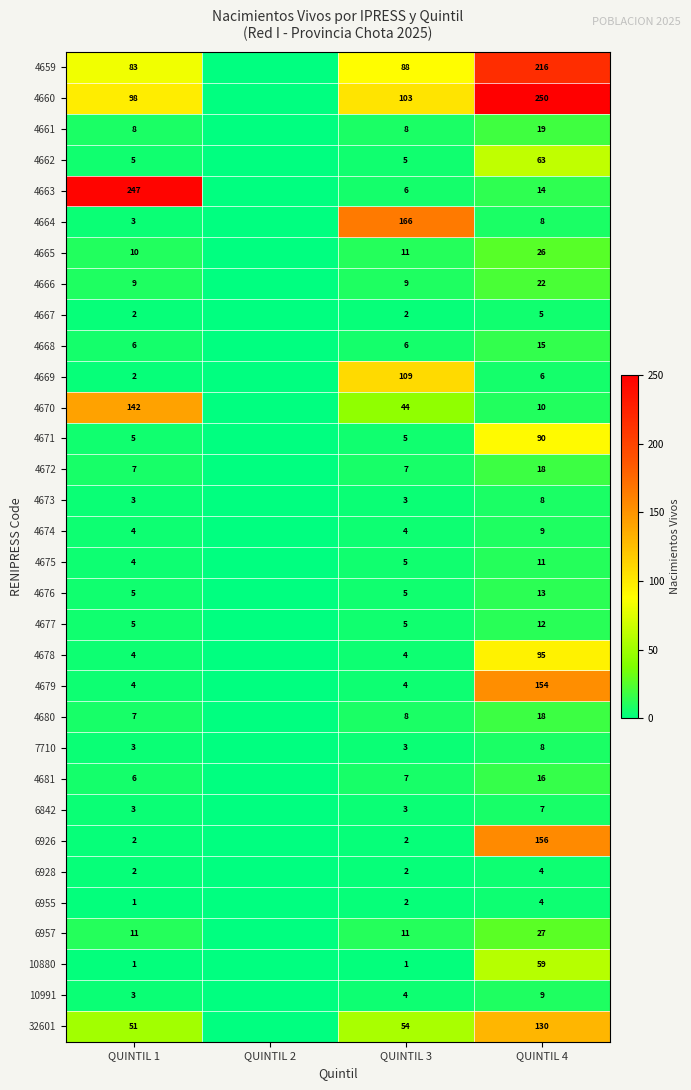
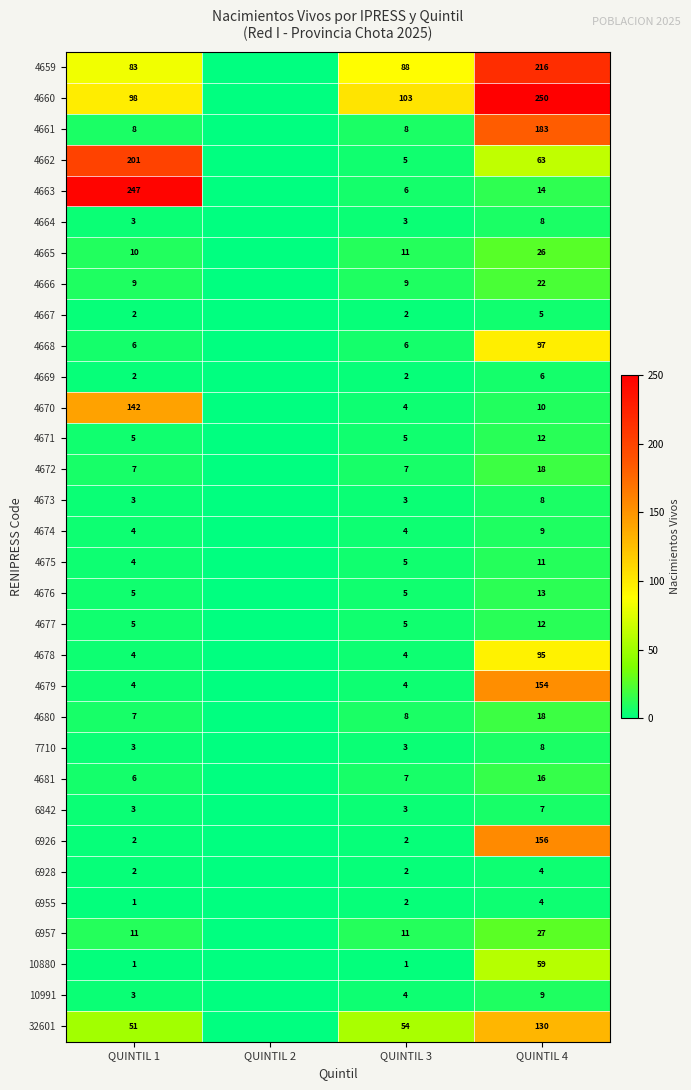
  {
    "4659": {
      "QUINTIL 1": 83,
      "QUINTIL 3": 88,
      "QUINTIL 4": 216
    },
    "4660": {
      "QUINTIL 1": 98,
      "QUINTIL 3": 103,
      "QUINTIL 4": 250
    },
    "4661": {
      "QUINTIL 1": 8,
      "QUINTIL 3": 8,
-     "QUINTIL 4": 19
+     "QUINTIL 4": 183
    },
    "4662": {
-     "QUINTIL 1": 5,
+     "QUINTIL 1": 201,
      "QUINTIL 3": 5,
      "QUINTIL 4": 63
    },
    "4663": {
      "QUINTIL 1": 247,
      "QUINTIL 3": 6,
      "QUINTIL 4": 14
    },
    "4664": {
      "QUINTIL 1": 3,
-     "QUINTIL 3": 166,
+     "QUINTIL 3": 3,
      "QUINTIL 4": 8
    },
    "4665": {
      "QUINTIL 1": 10,
      "QUINTIL 3": 11,
      "QUINTIL 4": 26
    },
    "4666": {
      "QUINTIL 1": 9,
      "QUINTIL 3": 9,
      "QUINTIL 4": 22
    },
    "4667": {
      "QUINTIL 1": 2,
      "QUINTIL 3": 2,
      "QUINTIL 4": 5
    },
    "4668": {
      "QUINTIL 1": 6,
      "QUINTIL 3": 6,
-     "QUINTIL 4": 15
+     "QUINTIL 4": 97
    },
    "4669": {
      "QUINTIL 1": 2,
-     "QUINTIL 3": 109,
+     "QUINTIL 3": 2,
      "QUINTIL 4": 6
    },
    "4670": {
      "QUINTIL 1": 142,
-     "QUINTIL 3": 44,
+     "QUINTIL 3": 4,
      "QUINTIL 4": 10
    },
    "4671": {
      "QUINTIL 1": 5,
      "QUINTIL 3": 5,
-     "QUINTIL 4": 90
+     "QUINTIL 4": 12
    },
    "4672": {
      "QUINTIL 1": 7,
      "QUINTIL 3": 7,
      "QUINTIL 4": 18
    },
    "4673": {
      "QUINTIL 1": 3,
      "QUINTIL 3": 3,
      "QUINTIL 4": 8
    },
    "4674": {
      "QUINTIL 1": 4,
      "QUINTIL 3": 4,
      "QUINTIL 4": 9
    },
    "4675": {
      "QUINTIL 1": 4,
      "QUINTIL 3": 5,
      "QUINTIL 4": 11
    },
    "4676": {
      "QUINTIL 1": 5,
      "QUINTIL 3": 5,
      "QUINTIL 4": 13
    },
    "4677": {
      "QUINTIL 1": 5,
      "QUINTIL 3": 5,
      "QUINTIL 4": 12
    },
    "4678": {
      "QUINTIL 1": 4,
      "QUINTIL 3": 4,
      "QUINTIL 4": 95
    },
    "4679": {
      "QUINTIL 1": 4,
      "QUINTIL 3": 4,
      "QUINTIL 4": 154
    },
    "4680": {
      "QUINTIL 1": 7,
      "QUINTIL 3": 8,
      "QUINTIL 4": 18
    },
    "7710": {
      "QUINTIL 1": 3,
      "QUINTIL 3": 3,
      "QUINTIL 4": 8
    },
    "4681": {
      "QUINTIL 1": 6,
      "QUINTIL 3": 7,
      "QUINTIL 4": 16
    },
    "6842": {
      "QUINTIL 1": 3,
      "QUINTIL 3": 3,
      "QUINTIL 4": 7
    },
    "6926": {
      "QUINTIL 1": 2,
      "QUINTIL 3": 2,
      "QUINTIL 4": 156
    },
    "6928": {
      "QUINTIL 1": 2,
      "QUINTIL 3": 2,
      "QUINTIL 4": 4
    },
    "6955": {
      "QUINTIL 1": 1,
      "QUINTIL 3": 2,
      "QUINTIL 4": 4
    },
    "6957": {
      "QUINTIL 1": 11,
      "QUINTIL 3": 11,
      "QUINTIL 4": 27
    },
    "10880": {
      "QUINTIL 1": 1,
      "QUINTIL 3": 1,
      "QUINTIL 4": 59
    },
    "10991": {
      "QUINTIL 1": 3,
      "QUINTIL 3": 4,
      "QUINTIL 4": 9
    },
    "32601": {
      "QUINTIL 1": 51,
      "QUINTIL 3": 54,
      "QUINTIL 4": 130
    }
  }
